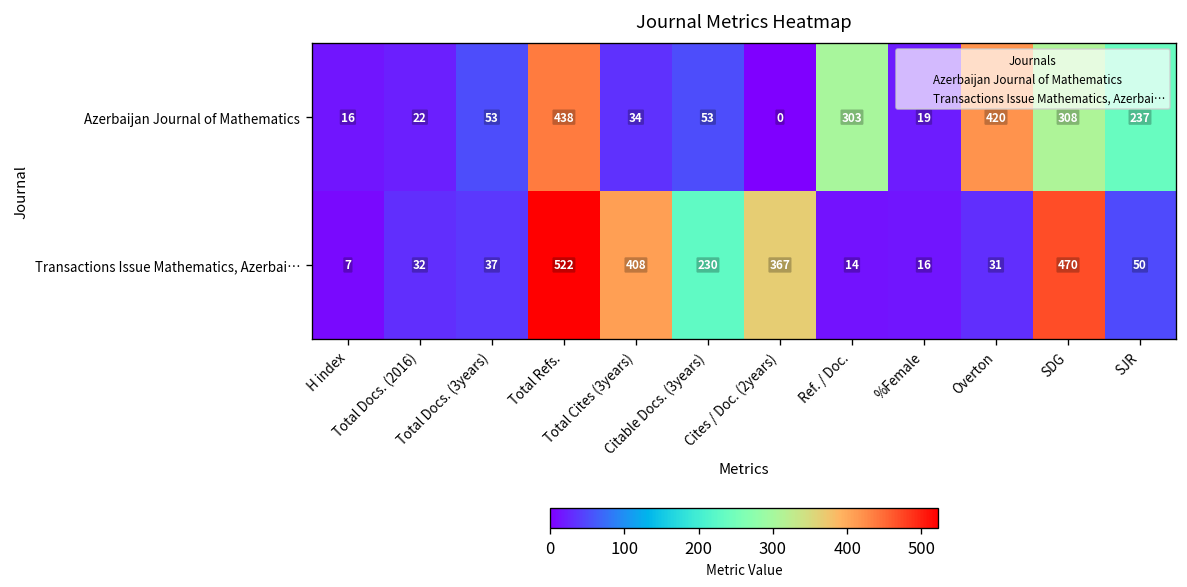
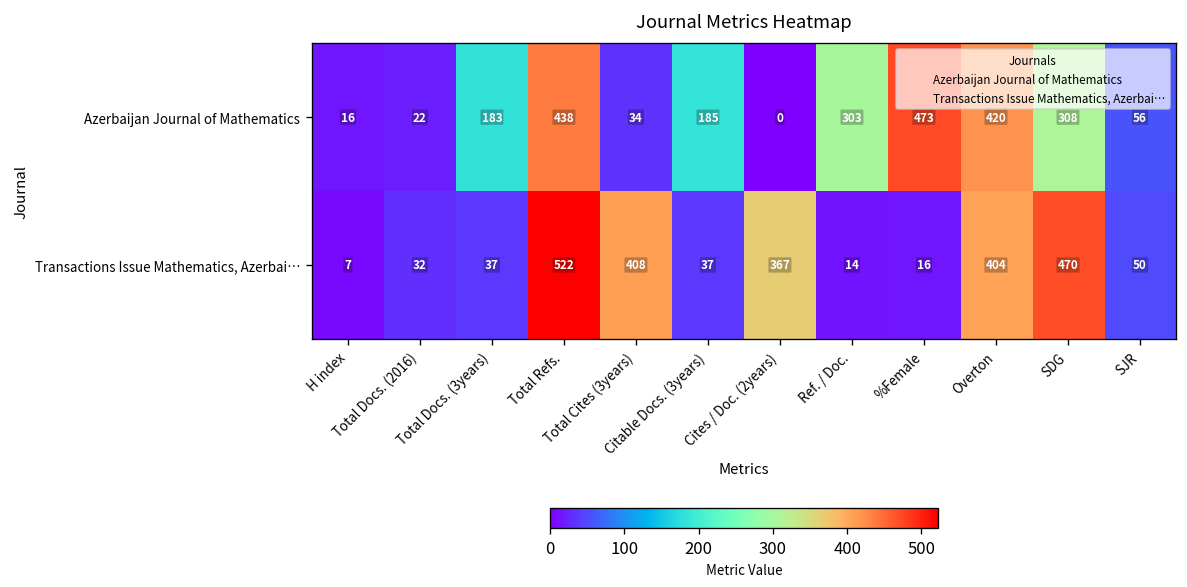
  {
    "Azerbaijan Journal of Mathematics": {
-     "Total Docs. (3years)": 53,
-     "Citable Docs. (3years)": 53,
-     "%Female": 19,
-     "SJR": 237
+     "Total Docs. (3years)": 183,
+     "Citable Docs. (3years)": 185,
+     "%Female": 473,
+     "SJR": 56
    },
    "Transactions Issue Mathematics, Azerbai…": {
-     "Citable Docs. (3years)": 230,
-     "Overton": 31
+     "Citable Docs. (3years)": 37,
+     "Overton": 404
    }
  }
